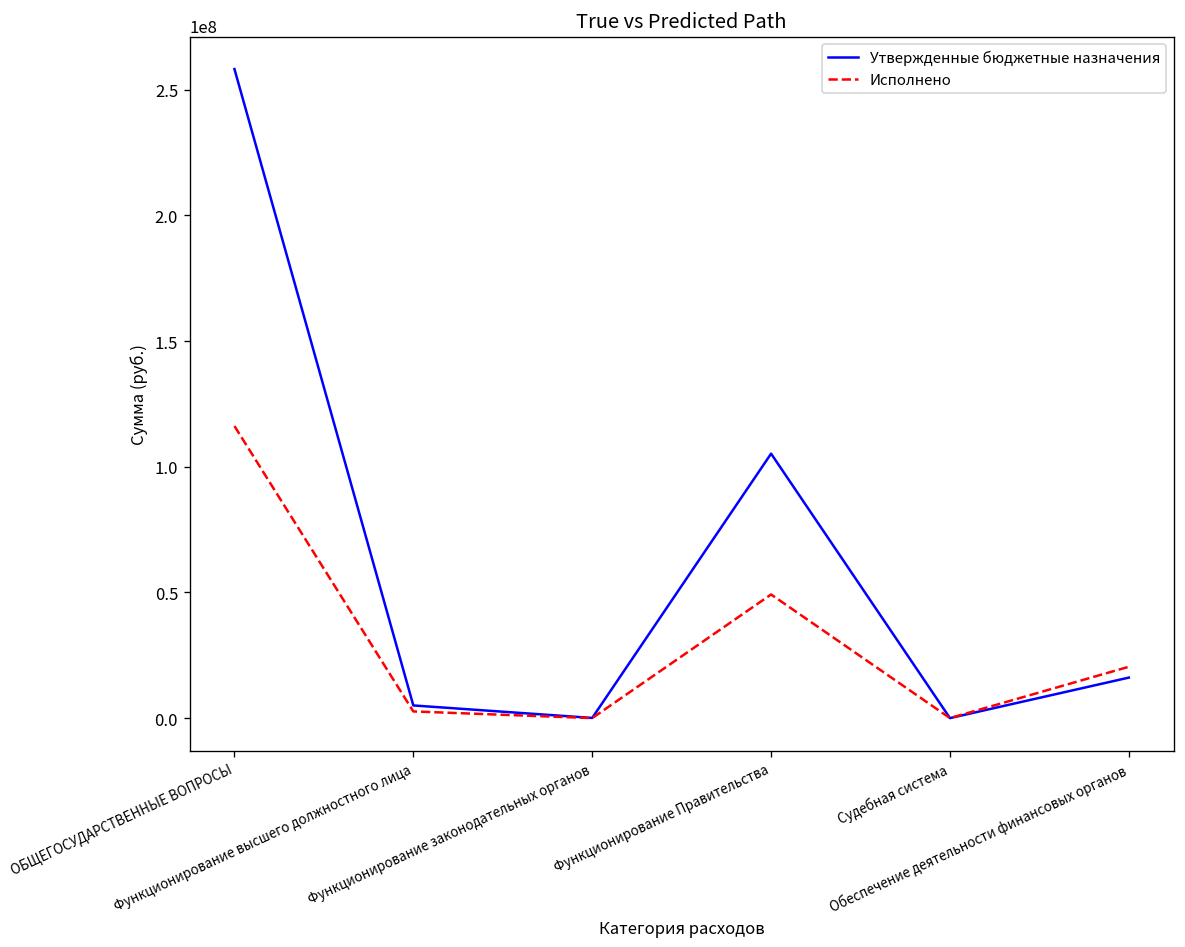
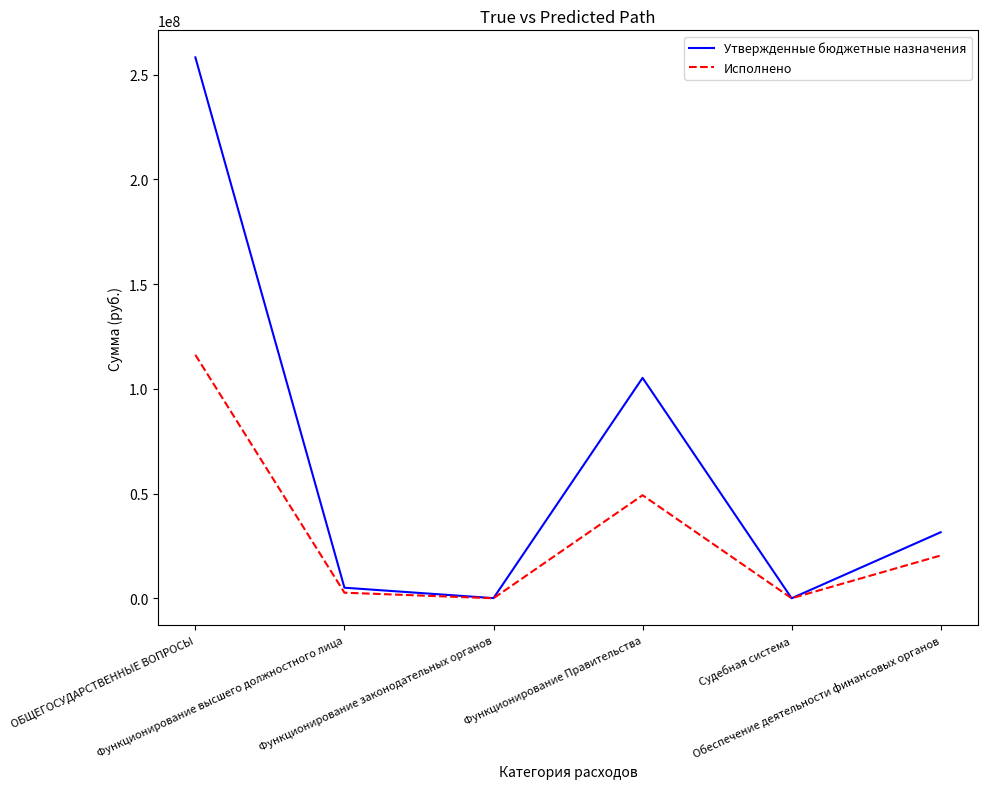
  {
    "Утвержденные бюджетные назначения": {
      "ОБЩЕГОСУДАРСТВЕННЫЕ ВОПРОСЫ": 258000000,
      "Функционирование высшего должностного лица": 5000000,
      "Функционирование Правительства": 105000000,
-     "Обеспечение деятельности финансовых органов": 16000000
+     "Обеспечение деятельности финансовых органов": 32000000
    },
    "Исполнено": {
      "ОБЩЕГОСУДАРСТВЕННЫЕ ВОПРОСЫ": 116000000,
      "Функционирование высшего должностного лица": 3000000,
      "Функционирование Правительства": 49000000,
      "Обеспечение деятельности финансовых органов": 20000000
    }
  }
